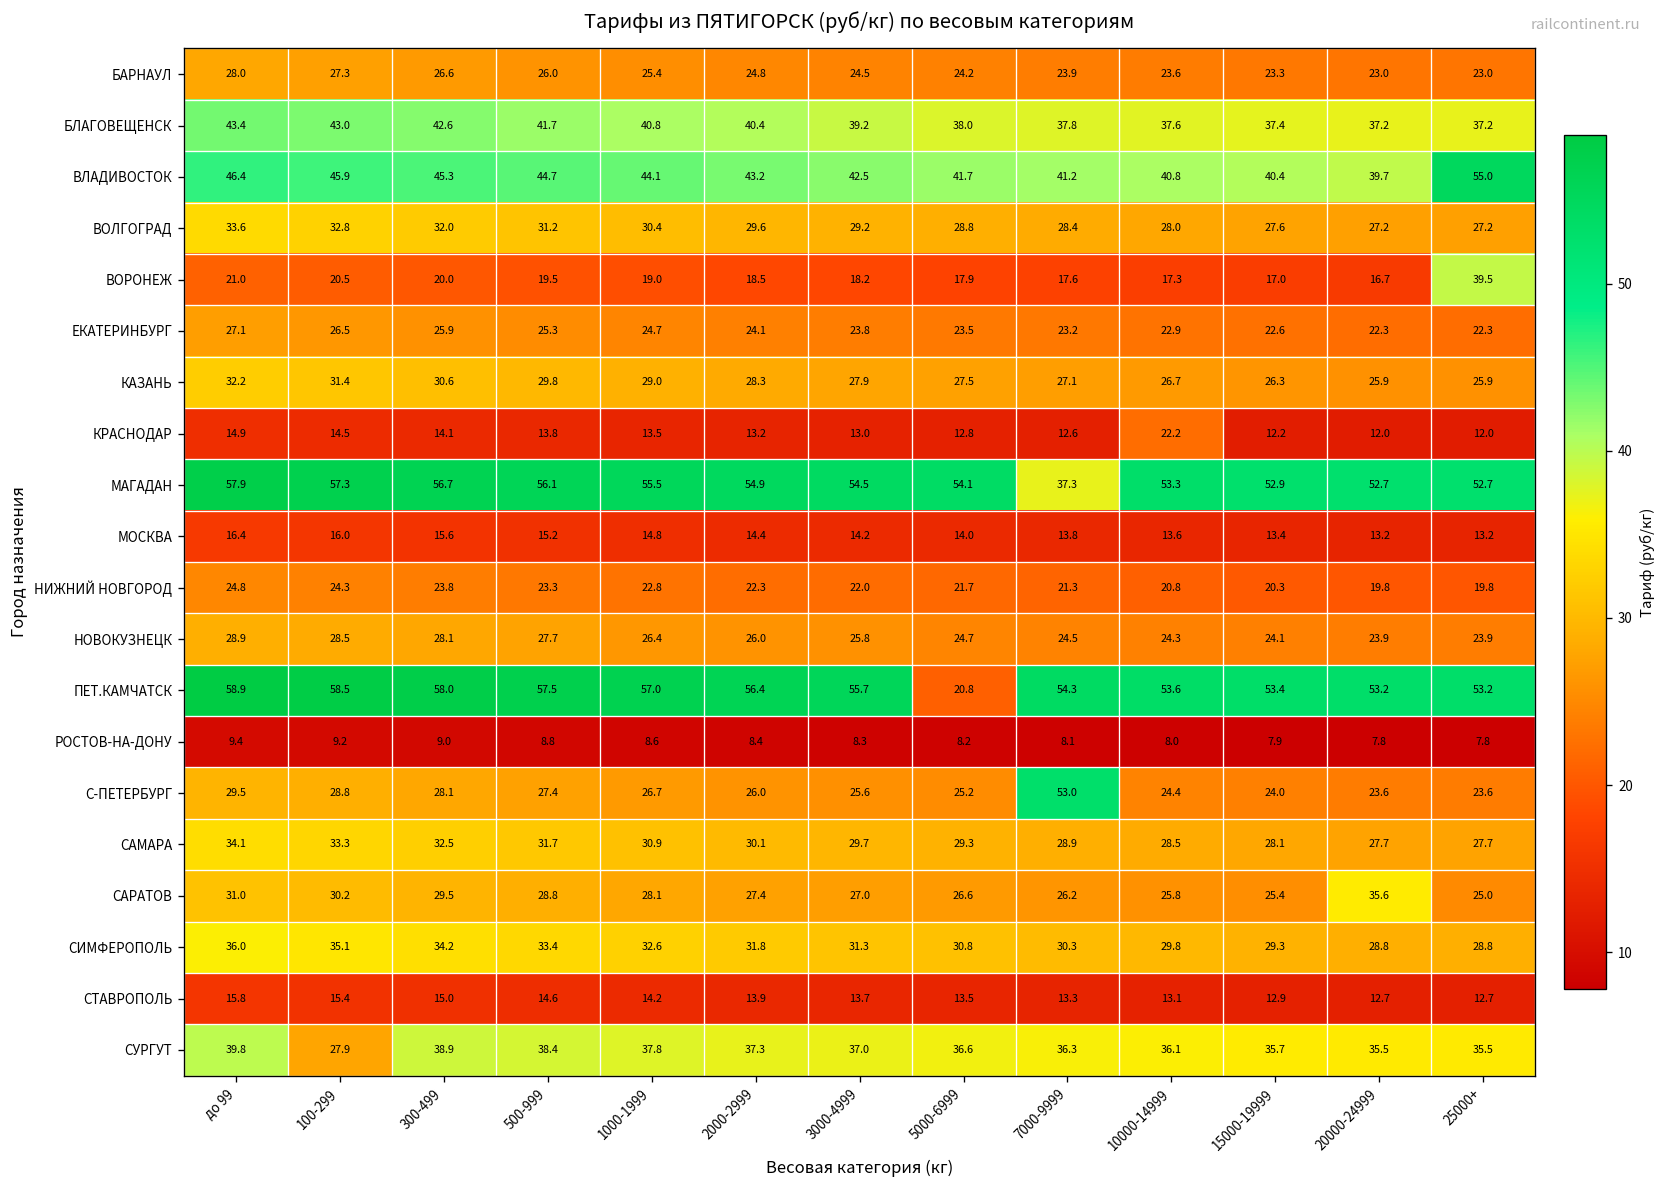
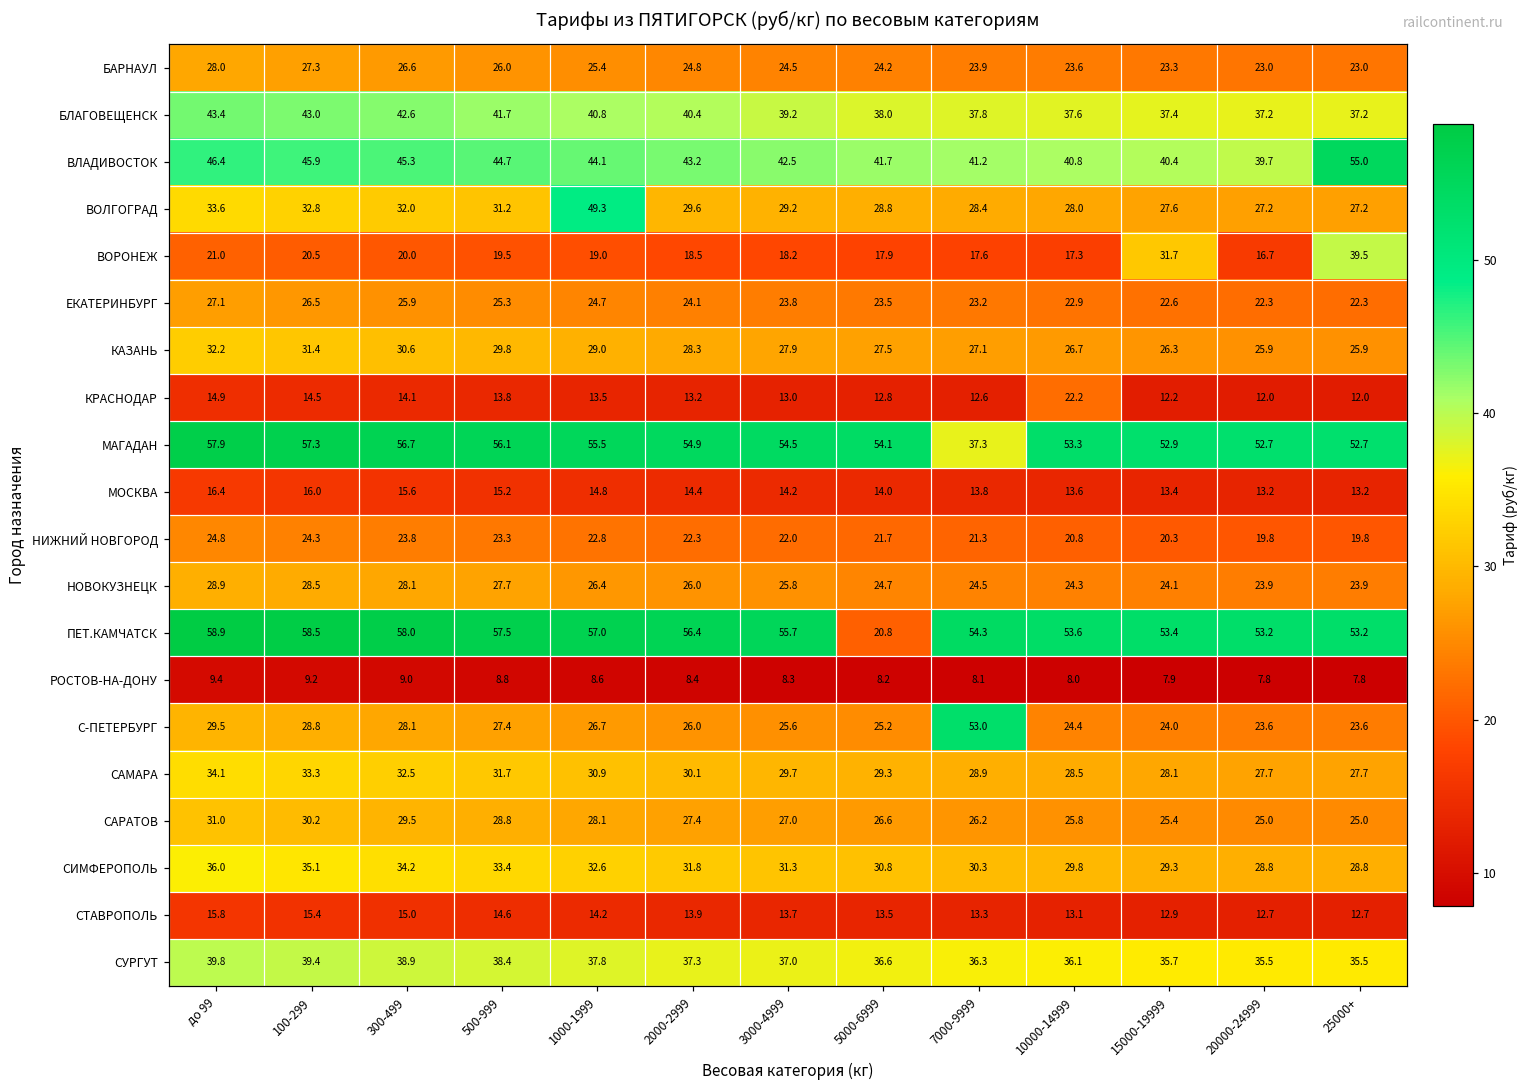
  {
    "ВОЛГОГРАД": {
      "до 99": 33.6,
      "100-299": 32.8,
      "300-499": 32.0,
      "500-999": 31.2,
-     "1000-1999": 30.4,
+     "1000-1999": 49.3,
      "2000-2999": 29.6,
      "3000-4999": 29.2,
      "5000-6999": 28.8,
      "7000-9999": 28.4,
      "10000-14999": 28.0,
      "15000-19999": 27.6,
      "20000-24999": 27.2,
      "25000+": 27.2
    },
    "ВОРОНЕЖ": {
      "до 99": 21.0,
      "100-299": 20.5,
      "300-499": 20.0,
      "500-999": 19.5,
      "1000-1999": 19.0,
      "2000-2999": 18.5,
      "3000-4999": 18.2,
      "5000-6999": 17.9,
      "7000-9999": 17.6,
      "10000-14999": 17.3,
-     "15000-19999": 17.0,
+     "15000-19999": 31.7,
      "20000-24999": 16.7,
      "25000+": 39.5
    },
    "САРАТОВ": {
      "до 99": 31.0,
      "100-299": 30.2,
      "300-499": 29.5,
      "500-999": 28.8,
      "1000-1999": 28.1,
      "2000-2999": 27.4,
      "3000-4999": 27.0,
      "5000-6999": 26.6,
      "7000-9999": 26.2,
      "10000-14999": 25.8,
      "15000-19999": 25.4,
-     "20000-24999": 35.6,
+     "20000-24999": 25.0,
      "25000+": 25.0
    },
    "СУРГУТ": {
      "до 99": 39.8,
-     "100-299": 27.9,
+     "100-299": 39.4,
      "300-499": 38.9,
      "500-999": 38.4,
      "1000-1999": 37.8,
      "2000-2999": 37.3,
      "3000-4999": 37.0,
      "5000-6999": 36.6,
      "7000-9999": 36.3,
      "10000-14999": 36.1,
      "15000-19999": 35.7,
      "20000-24999": 35.5,
      "25000+": 35.5
    }
  }
